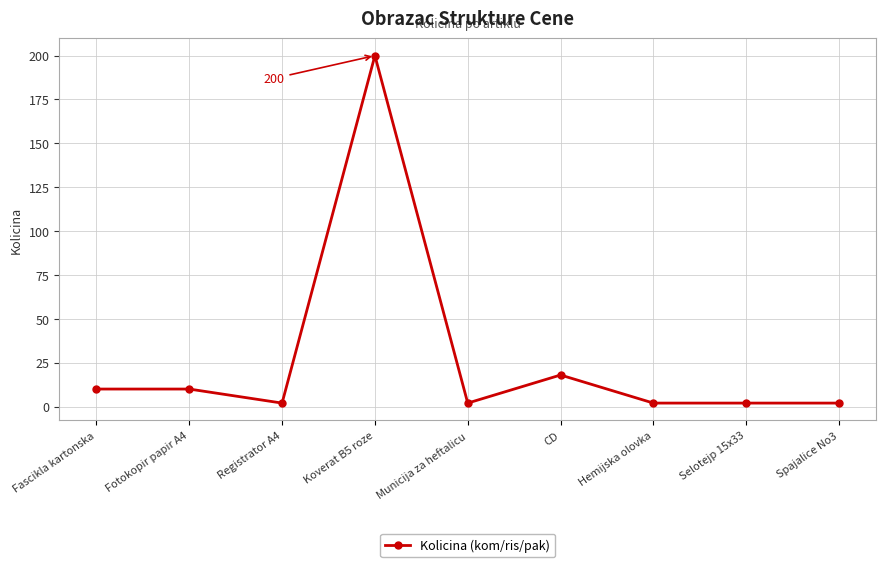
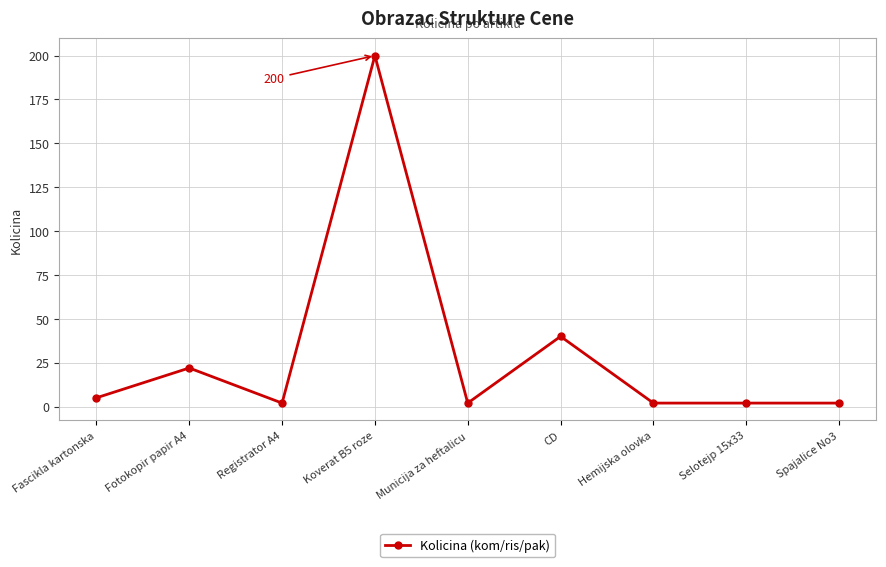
  {
-   "Fascikla kartonska": 10,
-   "Fotokopir papir A4": 10,
+   "Fascikla kartonska": 5,
+   "Fotokopir papir A4": 22,
    "Registrator A4": 2,
    "Municija za heftalicu": 2,
-   "CD": 18,
+   "CD": 40,
    "Hemijska olovka": 2,
    "Selotejp 15x33": 2,
    "Spajalice No3": 2
  }
